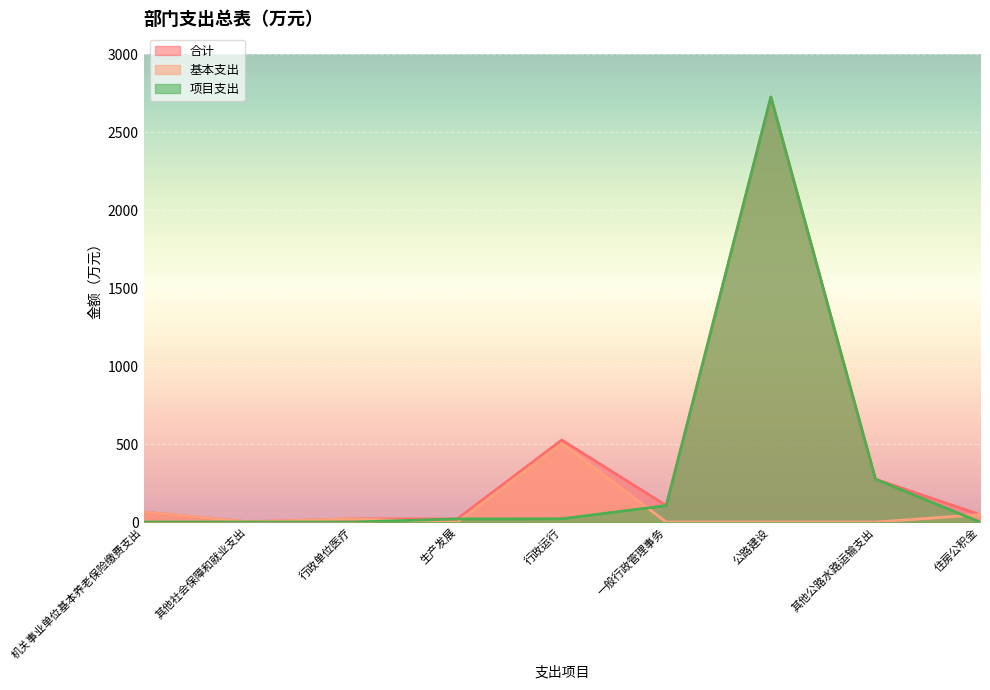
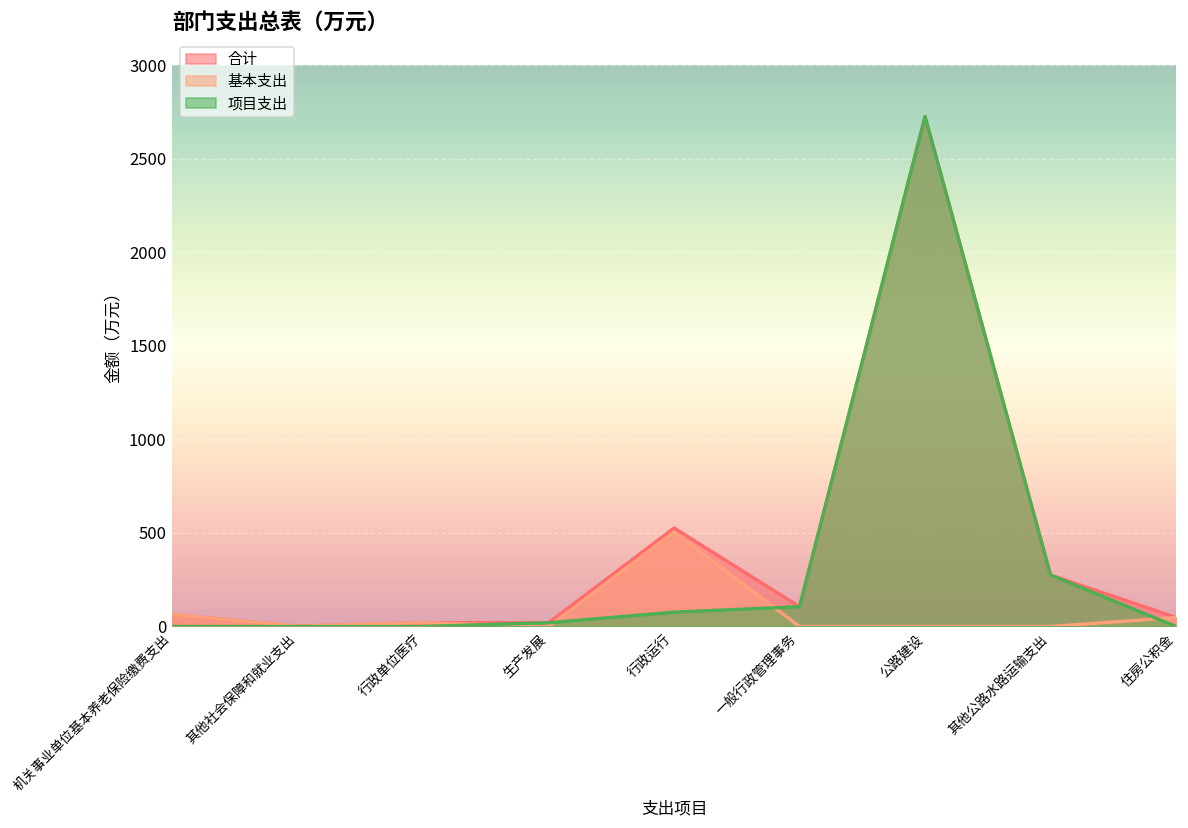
  {
    "项目支出": {
      "机关事业单位基本养老保险缴费支出": 0,
      "行政单位医疗": 0,
-     "行政运行": 20,
+     "行政运行": 80,
      "住房公积金": 0
    }
  }
